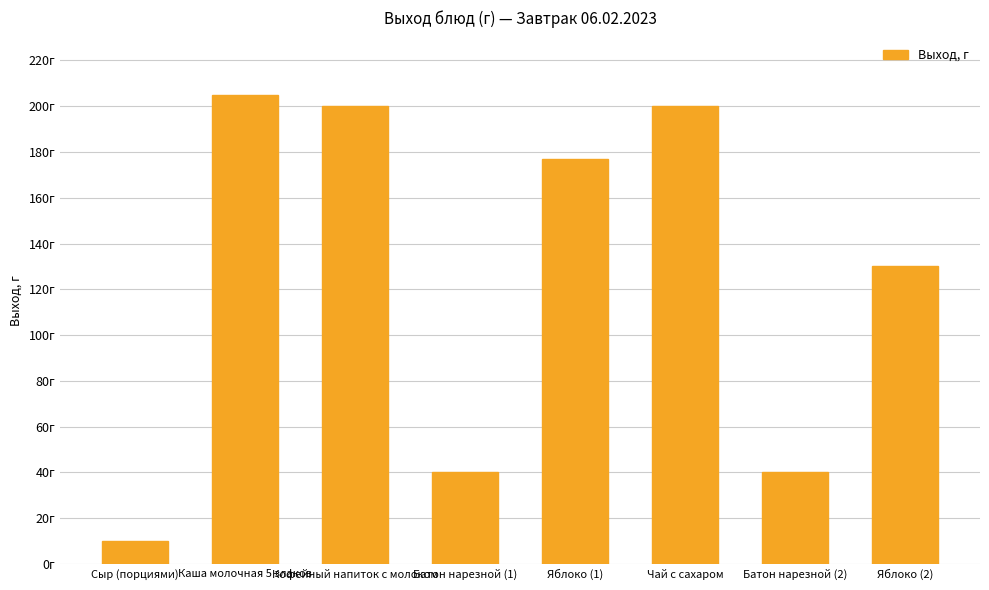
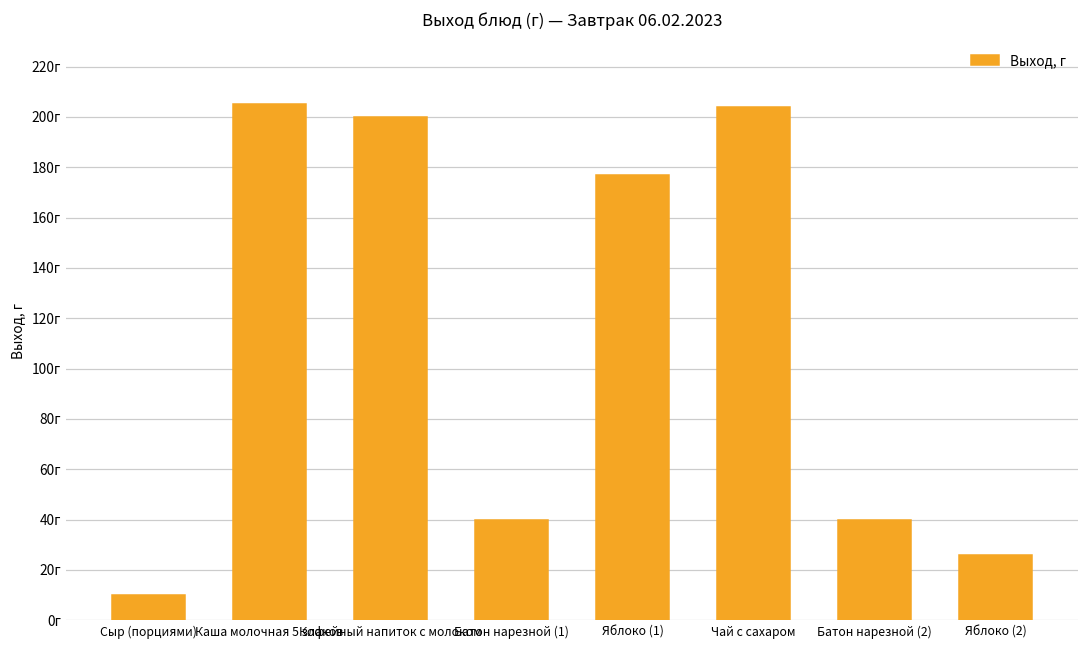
  {
    "Сыр (порциями)": "10г",
    "Яблоко (1)": "177г",
-   "Чай с сахаром": "200г",
+   "Чай с сахаром": "204г",
    "Батон нарезной (2)": "40г",
-   "Яблоко (2)": "130г"
+   "Яблоко (2)": "26г"
  }
